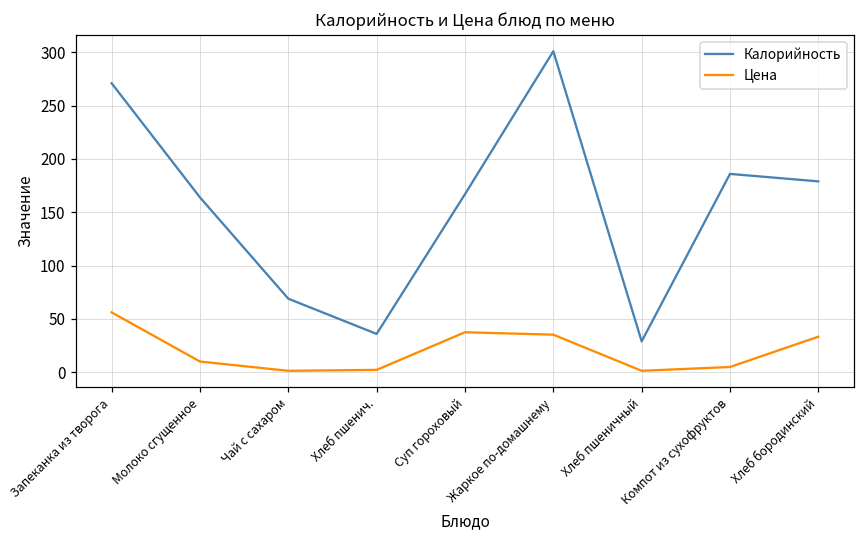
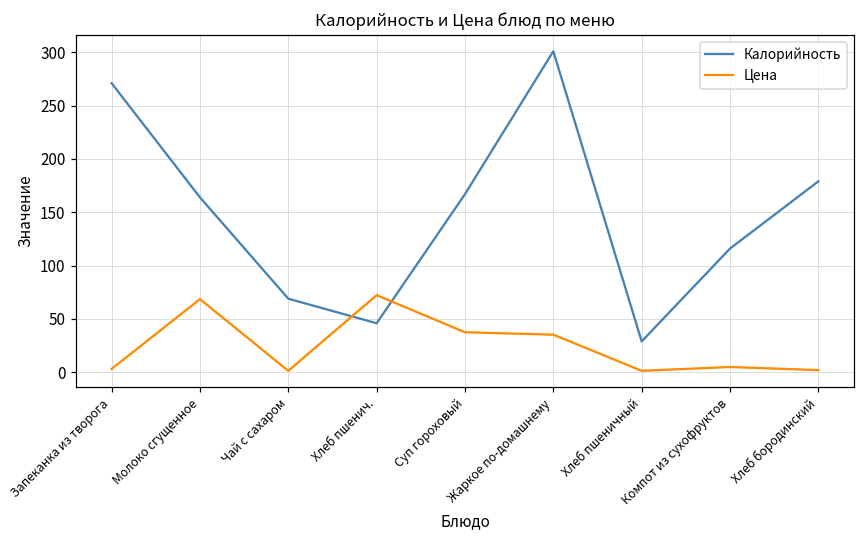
  {
    "Калорийность": {
      "Запеканка из творога": 270,
      "Молоко сгущенное": 160,
      "Чай с сахаром": 70,
-     "Хлеб пшенич.": 40,
+     "Хлеб пшенич.": 50,
      "Суп гороховый": 170,
      "Жаркое по-домашнему": 300,
      "Хлеб пшеничный": 30,
-     "Компот из сухофруктов": 190,
+     "Компот из сухофруктов": 120,
      "Хлеб бородинский": 180
    },
    "Цена": {
-     "Запеканка из творога": 60,
-     "Молоко сгущенное": 10,
+     "Запеканка из творога": 0,
+     "Молоко сгущенное": 70,
      "Чай с сахаром": 0,
-     "Хлеб пшенич.": 0,
+     "Хлеб пшенич.": 70,
      "Суп гороховый": 40,
      "Жаркое по-домашнему": 40,
      "Хлеб пшеничный": 0,
      "Компот из сухофруктов": 0,
-     "Хлеб бородинский": 30
+     "Хлеб бородинский": 0
    }
  }
